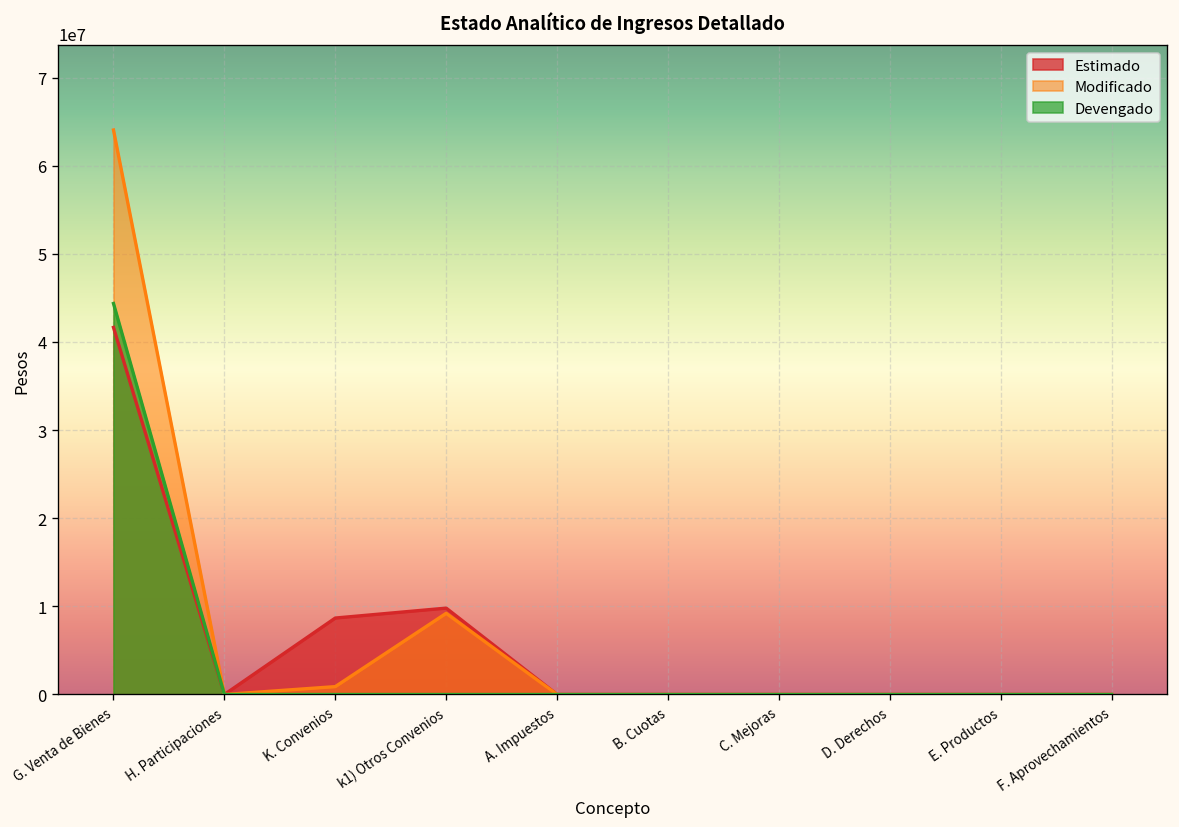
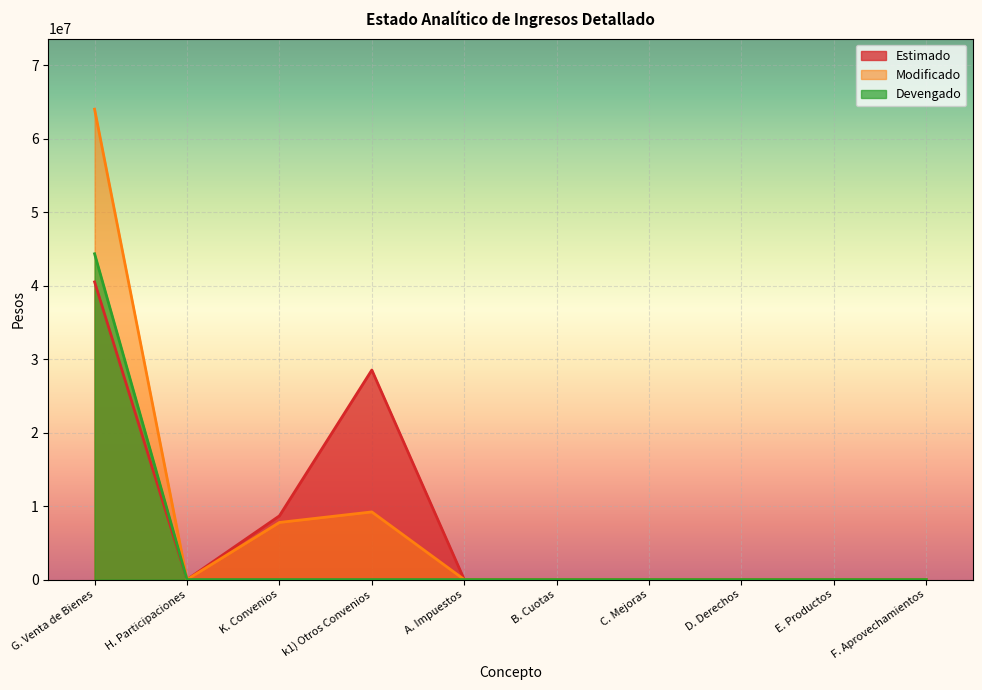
  {
    "Estimado": {
-     "G. Venta de Bienes": 42000000,
+     "G. Venta de Bienes": 41000000,
      "K. Convenios": 9000000,
-     "k1) Otros Convenios": 10000000
+     "k1) Otros Convenios": 29000000
    },
    "Modificado": {
      "G. Venta de Bienes": 64000000,
-     "K. Convenios": 1000000,
+     "K. Convenios": 8000000,
      "k1) Otros Convenios": 9000000
    },
    "Devengado": {
      "G. Venta de Bienes": 44000000,
      "K. Convenios": 0,
      "k1) Otros Convenios": 0
    }
  }
